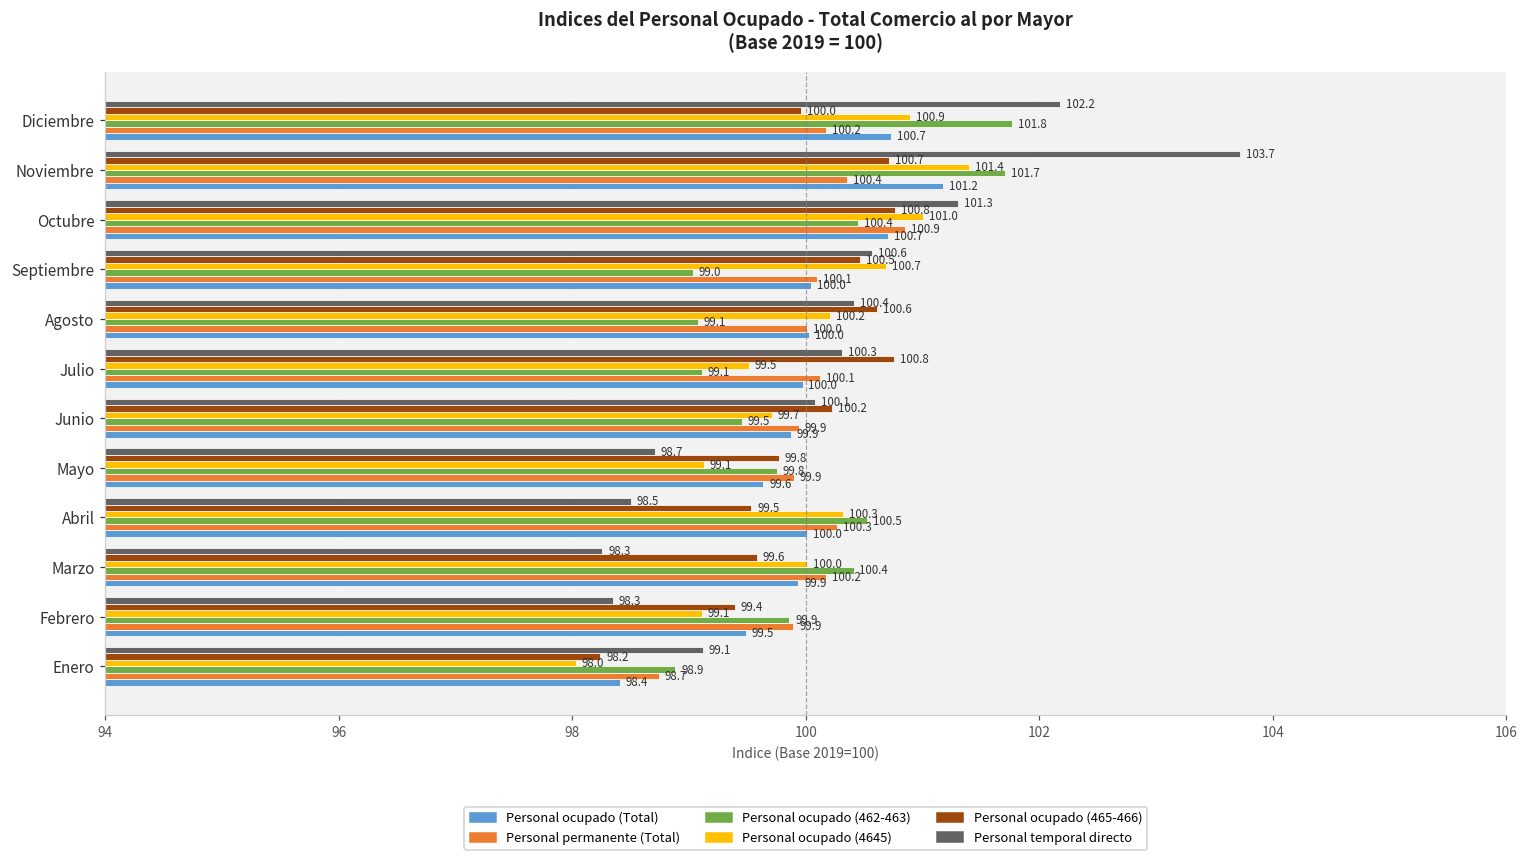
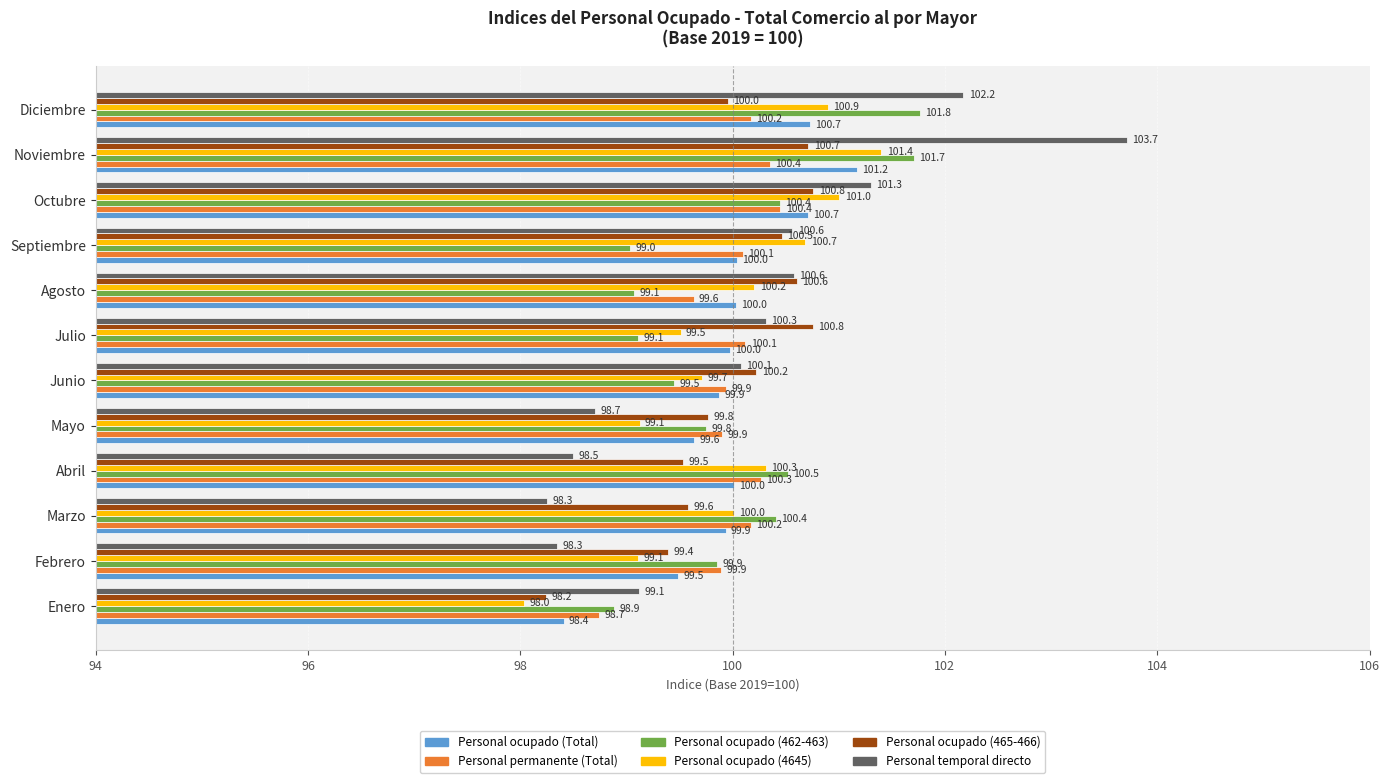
  {
    "Personal ocupado (Total)": {
      "Diciembre": 100.7,
      "Noviembre": 101.2,
      "Mayo": 99.6,
      "Abril": 100.0,
      "Marzo": 99.9,
      "Febrero": 99.5,
      "Enero": 98.4
    },
    "Personal permanente (Total)": {
      "Diciembre": 100.2,
      "Noviembre": 100.4,
-     "Octubre": 100.9,
-     "Agosto": 100.0,
+     "Octubre": 100.4,
+     "Agosto": 99.6,
      "Mayo": 99.9,
      "Abril": 100.3,
      "Marzo": 100.2,
      "Enero": 98.7
    },
    "Personal ocupado (462-463)": {
      "Diciembre": 101.8,
      "Noviembre": 101.7,
      "Octubre": 100.4,
      "Septiembre": 99.0,
      "Agosto": 99.1,
      "Julio": 99.1,
      "Junio": 99.5,
      "Mayo": 99.8,
      "Abril": 100.5,
      "Marzo": 100.4,
      "Enero": 98.9
    },
    "Personal ocupado (4645)": {
      "Diciembre": 100.9,
      "Noviembre": 101.4,
      "Octubre": 101.0,
      "Septiembre": 100.7,
      "Agosto": 100.2,
      "Julio": 99.5,
      "Junio": 99.7,
      "Mayo": 99.1,
      "Abril": 100.3,
      "Marzo": 100.0,
      "Febrero": 99.1,
      "Enero": 98.0
    },
    "Personal ocupado (465-466)": {
      "Diciembre": 100.0,
      "Noviembre": 100.7,
      "Octubre": 100.8,
      "Agosto": 100.6,
      "Julio": 100.8,
      "Mayo": 99.8,
      "Abril": 99.5,
      "Marzo": 99.6,
      "Febrero": 99.4,
      "Enero": 98.2
    },
    "Personal temporal directo": {
      "Diciembre": 102.2,
      "Noviembre": 103.7,
      "Octubre": 101.3,
-     "Agosto": 100.4,
+     "Agosto": 100.6,
      "Julio": 100.3,
      "Mayo": 98.7,
      "Abril": 98.5,
      "Marzo": 98.3,
      "Febrero": 98.3,
      "Enero": 99.1
    }
  }
